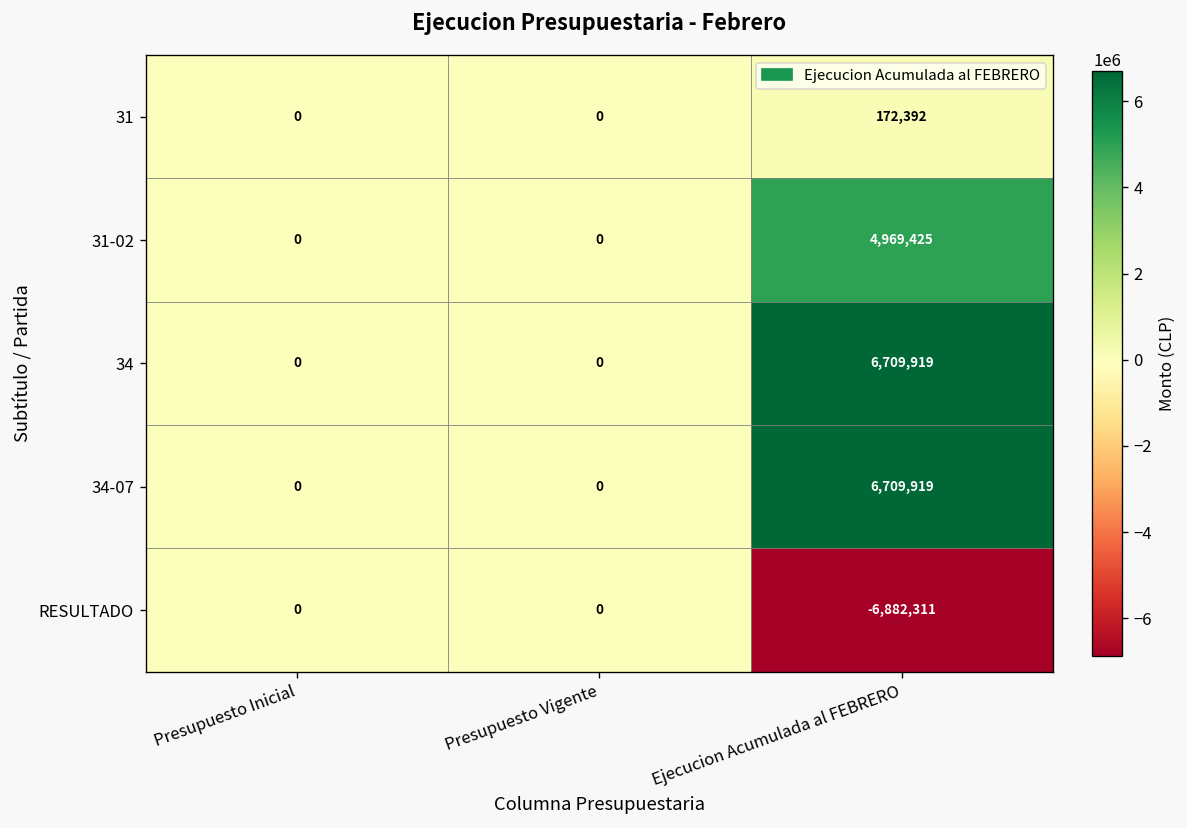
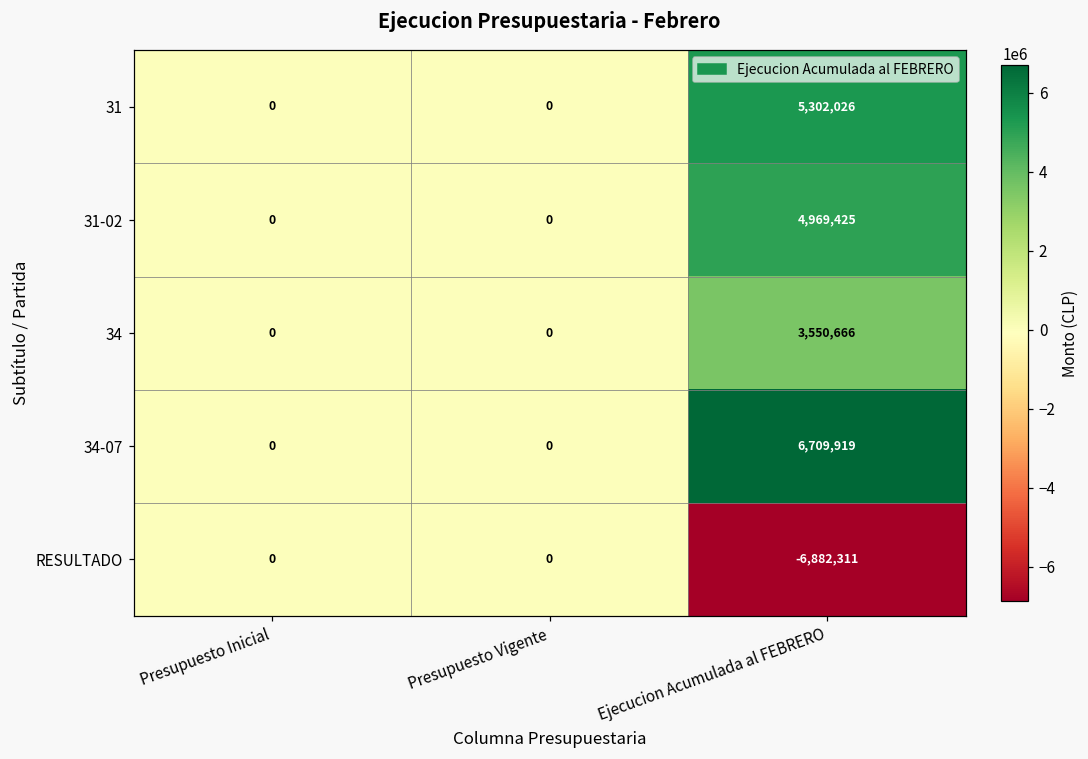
  {
    "31": {
      "Presupuesto Inicial": "0",
      "Presupuesto Vigente": "0",
-     "Ejecucion Acumulada al FEBRERO": "172,392"
+     "Ejecucion Acumulada al FEBRERO": "5,302,026"
    },
    "31-02": {
      "Presupuesto Inicial": "0",
      "Presupuesto Vigente": "0",
      "Ejecucion Acumulada al FEBRERO": "4,969,425"
    },
    "34": {
      "Presupuesto Inicial": "0",
      "Presupuesto Vigente": "0",
-     "Ejecucion Acumulada al FEBRERO": "6,709,919"
+     "Ejecucion Acumulada al FEBRERO": "3,550,666"
    },
    "34-07": {
      "Presupuesto Inicial": "0",
      "Presupuesto Vigente": "0",
      "Ejecucion Acumulada al FEBRERO": "6,709,919"
    },
    "RESULTADO": {
      "Presupuesto Inicial": "0",
      "Presupuesto Vigente": "0",
      "Ejecucion Acumulada al FEBRERO": "-6,882,311"
    }
  }
